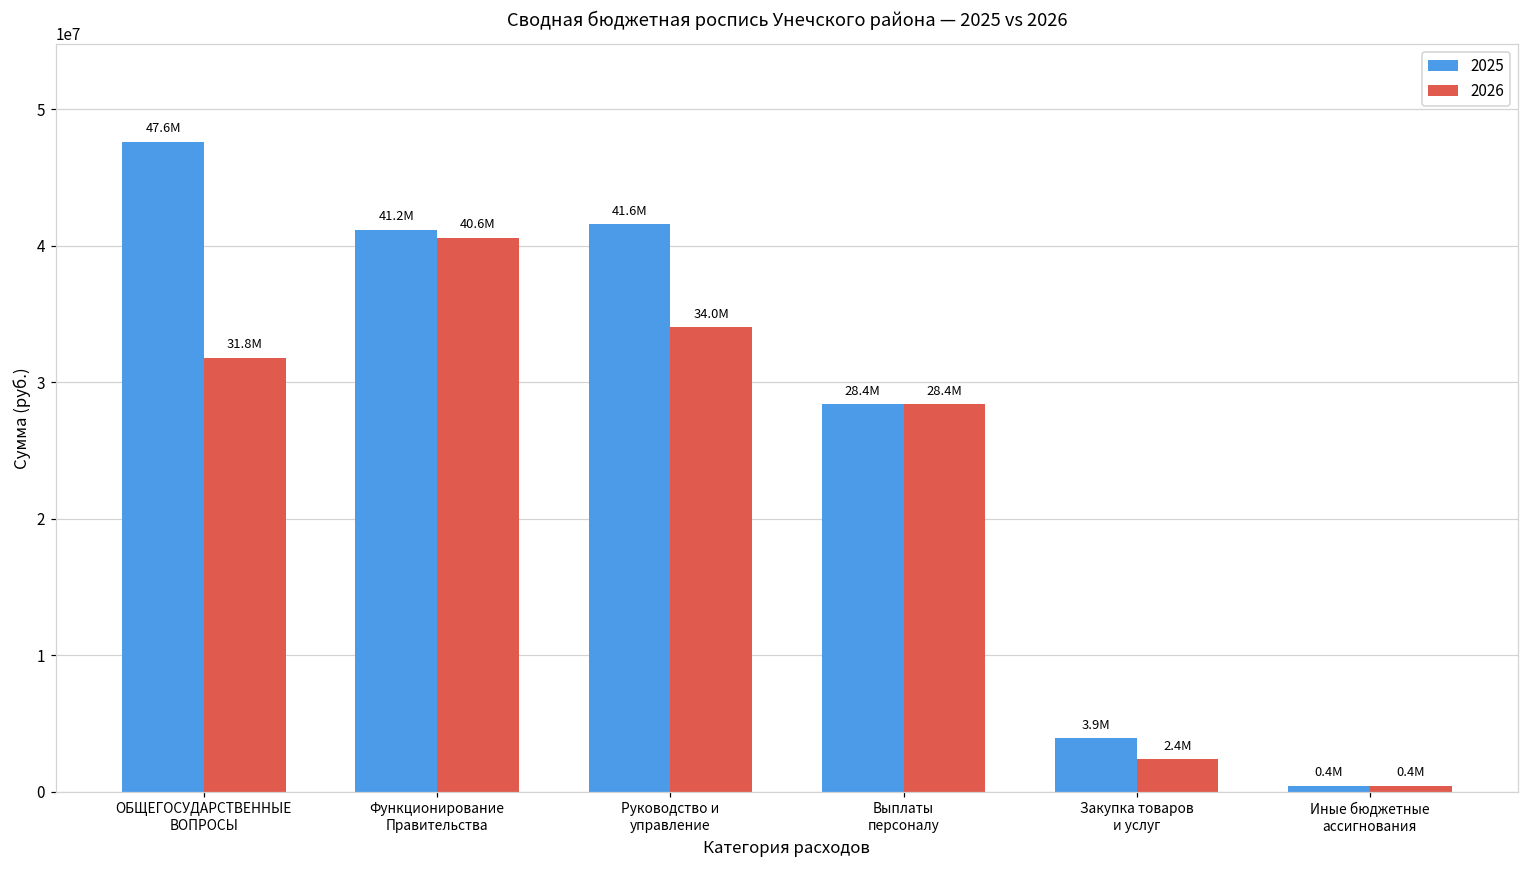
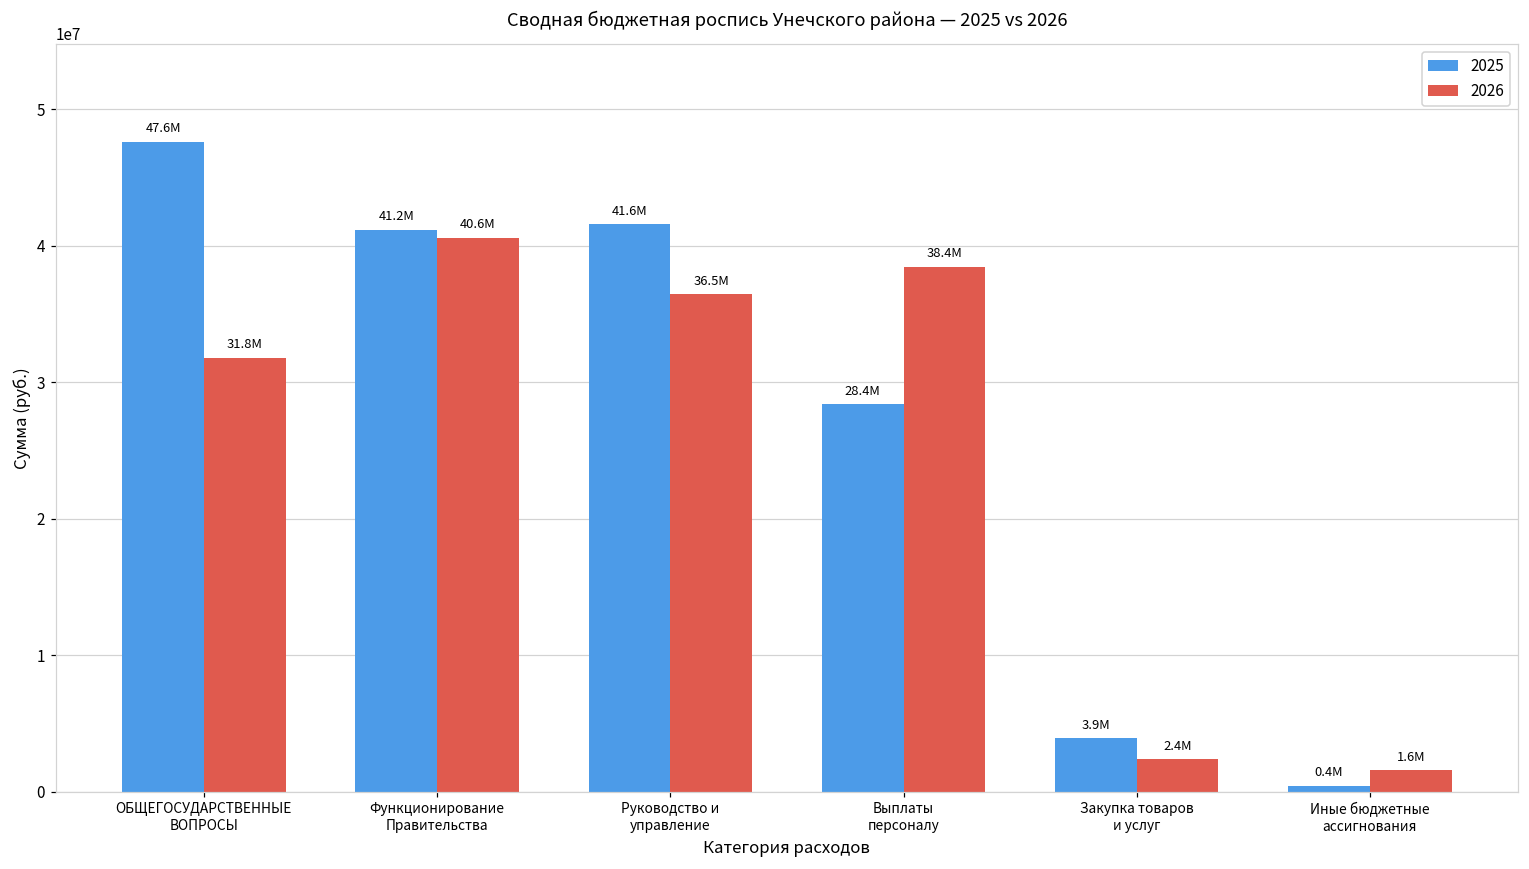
  {
    "2025": {
      "ОБЩЕГОСУДАРСТВЕННЫЕ ВОПРОСЫ": "47.6M",
      "Функционирование Правительства": "41.2M",
      "Руководство и управление": "41.6M",
      "Выплаты персоналу": "28.4M",
      "Закупка товаров и услуг": "3.9M",
      "Иные бюджетные ассигнования": "0.4M"
    },
    "2026": {
      "ОБЩЕГОСУДАРСТВЕННЫЕ ВОПРОСЫ": "31.8M",
      "Функционирование Правительства": "40.6M",
-     "Руководство и управление": "34.0M",
-     "Выплаты персоналу": "28.4M",
+     "Руководство и управление": "36.5M",
+     "Выплаты персоналу": "38.4M",
      "Закупка товаров и услуг": "2.4M",
-     "Иные бюджетные ассигнования": "0.4M"
+     "Иные бюджетные ассигнования": "1.6M"
    }
  }
